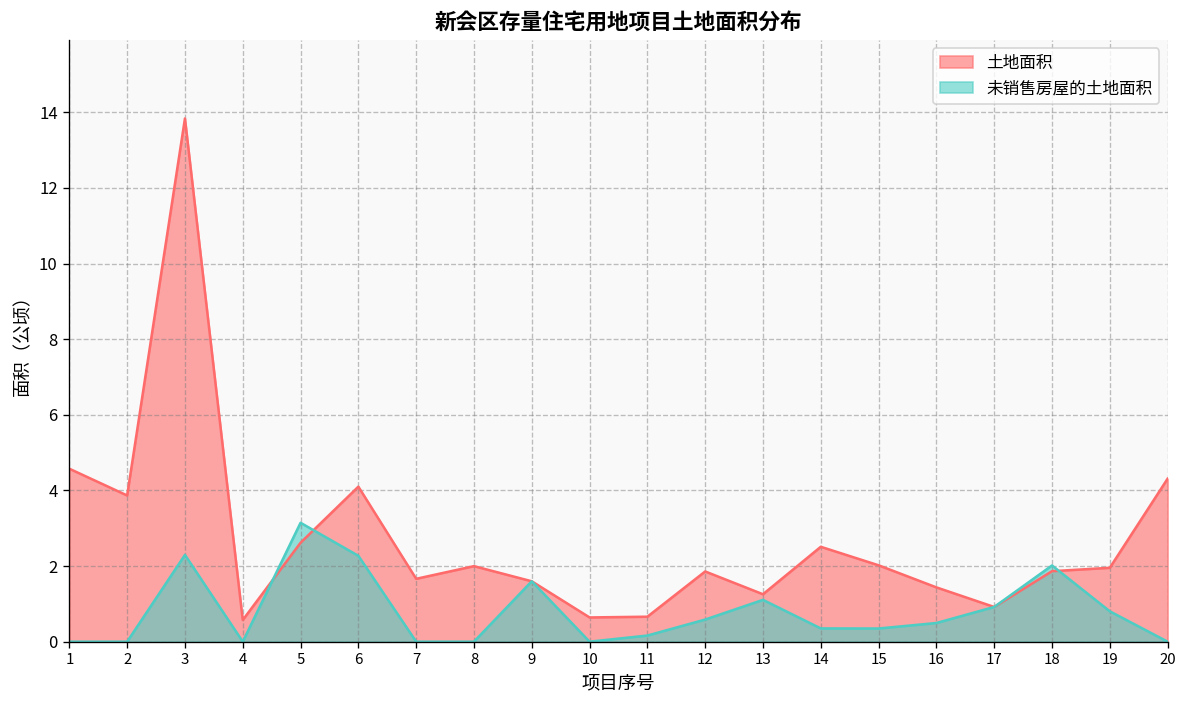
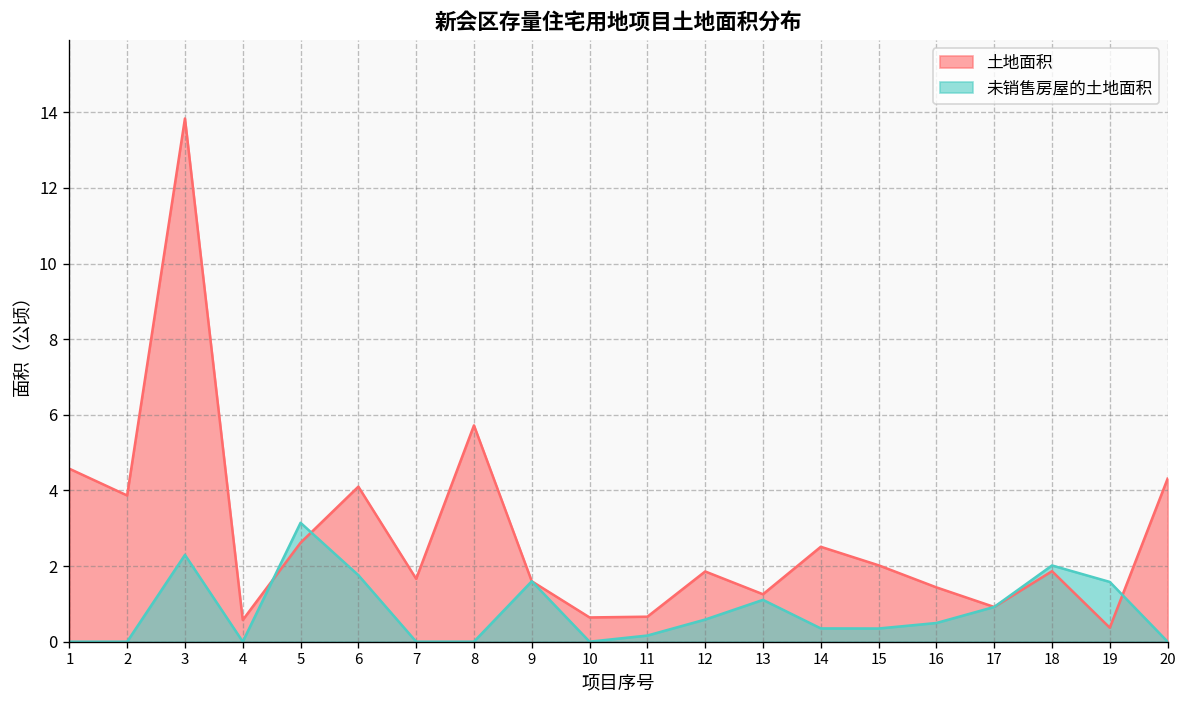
  {
    "土地面积": {
      "1": 4.6,
      "2": 3.9,
      "3": 13.8,
      "4": 0.6,
      "5": 2.6,
      "6": 4.1,
      "7": 1.7,
-     "8": 2.0,
+     "8": 5.7,
      "10": 0.6,
      "11": 0.7,
      "12": 1.9,
      "13": 1.3,
      "14": 2.5,
      "15": 2.0,
      "16": 1.4,
      "18": 1.9,
-     "19": 2.0,
+     "19": 0.4,
      "20": 4.3
    },
    "未销售房屋的土地面积": {
      "1": 0.0,
      "2": 0.0,
      "3": 2.3,
      "4": 0.0,
      "5": 3.1,
-     "6": 2.3,
+     "6": 1.8,
      "7": 0.0,
      "8": 0.0,
      "10": 0.0,
      "11": 0.2,
      "12": 0.6,
      "13": 1.1,
      "14": 0.4,
      "15": 0.3,
      "16": 0.5,
      "18": 2.0,
-     "19": 0.8,
+     "19": 1.6,
      "20": 0.0
    }
  }
